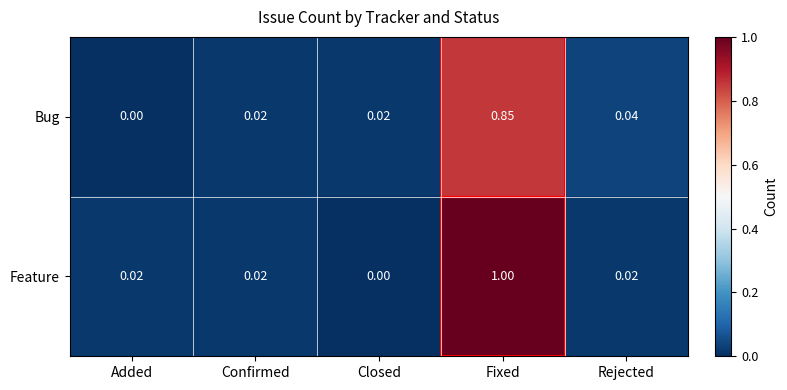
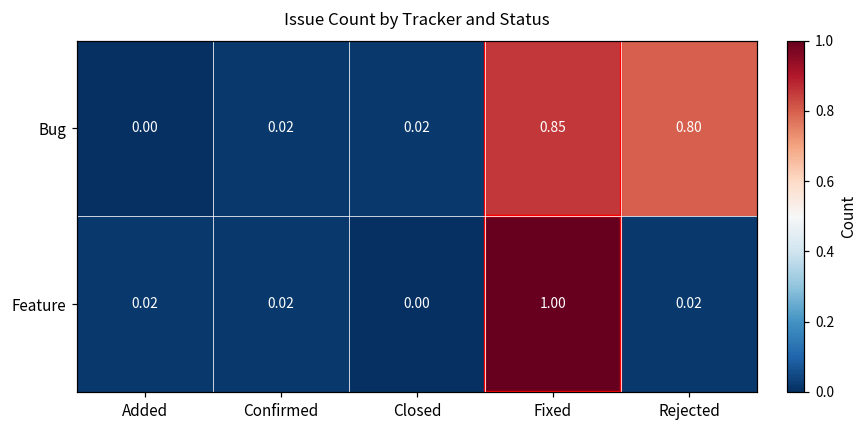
  {
    "Bug": {
      "Added": 0.00,
      "Confirmed": 0.02,
      "Closed": 0.02,
      "Fixed": 0.85,
-     "Rejected": 0.04
+     "Rejected": 0.80
    },
    "Feature": {
      "Added": 0.02,
      "Confirmed": 0.02,
      "Closed": 0.00,
      "Fixed": 1.00,
      "Rejected": 0.02
    }
  }
